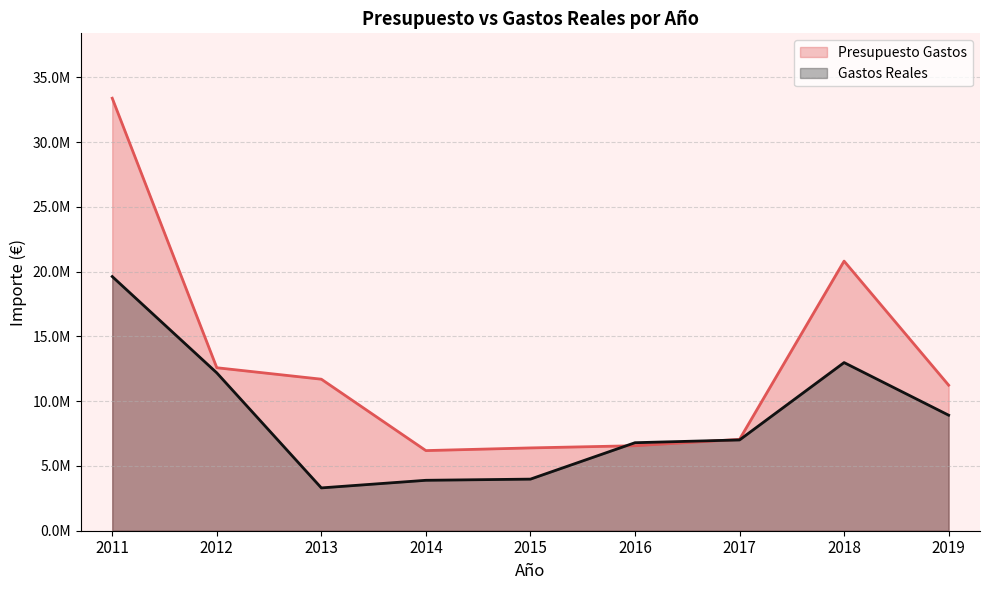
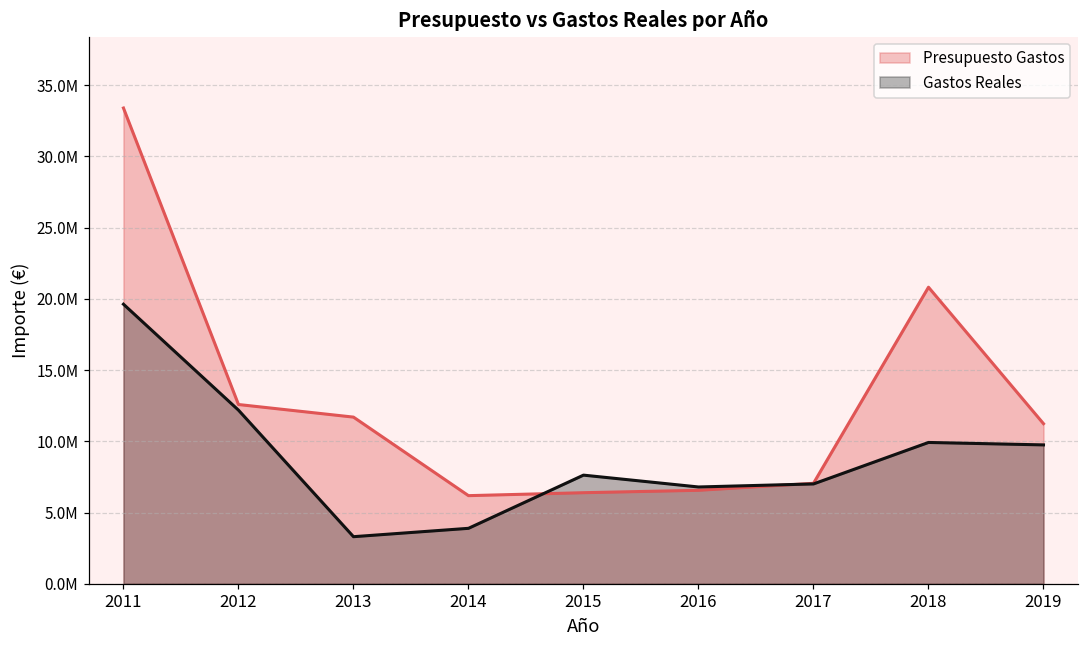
  {
    "Presupuesto Gastos": {
      "2011": 33400000,
      "2012": 12600000,
      "2013": 11700000,
      "2014": 6200000,
      "2015": 6400000,
      "2016": 6600000,
      "2018": 20800000,
      "2019": 11200000
    },
    "Gastos Reales": {
      "2011": 19600000,
      "2012": 12200000,
      "2013": 3300000,
      "2014": 3900000,
-     "2015": 4000000,
+     "2015": 7600000,
      "2016": 6800000,
-     "2018": 13000000,
-     "2019": 8900000
+     "2018": 9900000,
+     "2019": 9700000
    }
  }
